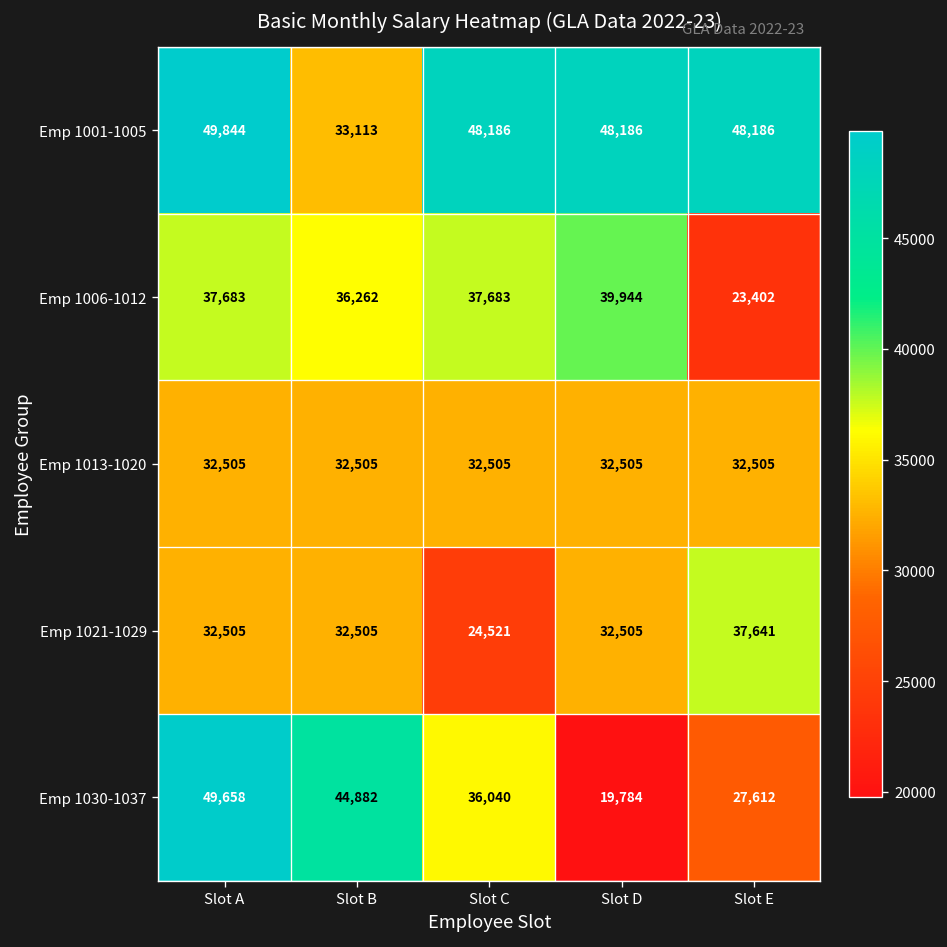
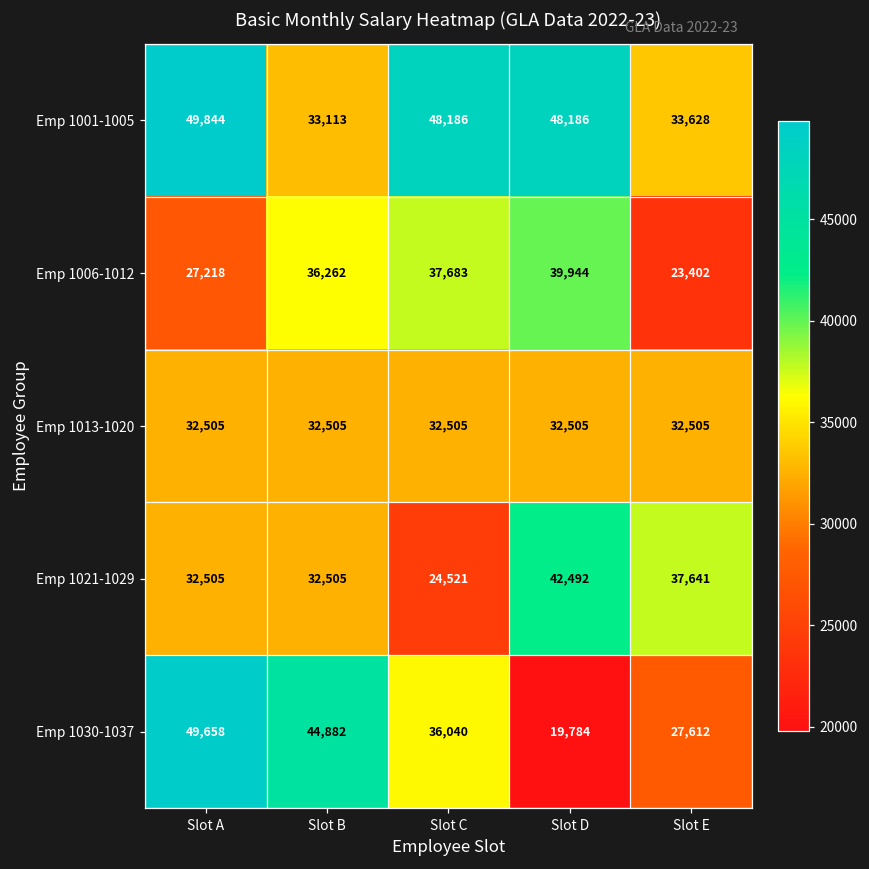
  {
    "Emp 1001-1005": {
      "Slot A": "49,844",
      "Slot B": "33,113",
      "Slot C": "48,186",
      "Slot D": "48,186",
-     "Slot E": "48,186"
+     "Slot E": "33,628"
    },
    "Emp 1006-1012": {
-     "Slot A": "37,683",
+     "Slot A": "27,218",
      "Slot B": "36,262",
      "Slot C": "37,683",
      "Slot D": "39,944",
      "Slot E": "23,402"
    },
    "Emp 1013-1020": {
      "Slot A": "32,505",
      "Slot B": "32,505",
      "Slot C": "32,505",
      "Slot D": "32,505",
      "Slot E": "32,505"
    },
    "Emp 1021-1029": {
      "Slot A": "32,505",
      "Slot B": "32,505",
      "Slot C": "24,521",
-     "Slot D": "32,505",
+     "Slot D": "42,492",
      "Slot E": "37,641"
    },
    "Emp 1030-1037": {
      "Slot A": "49,658",
      "Slot B": "44,882",
      "Slot C": "36,040",
      "Slot D": "19,784",
      "Slot E": "27,612"
    }
  }
